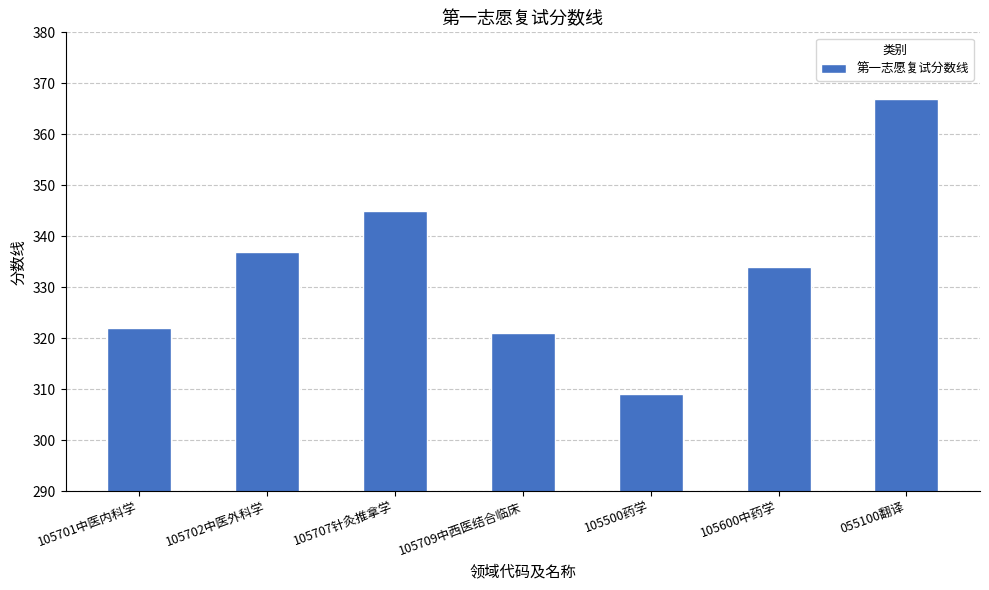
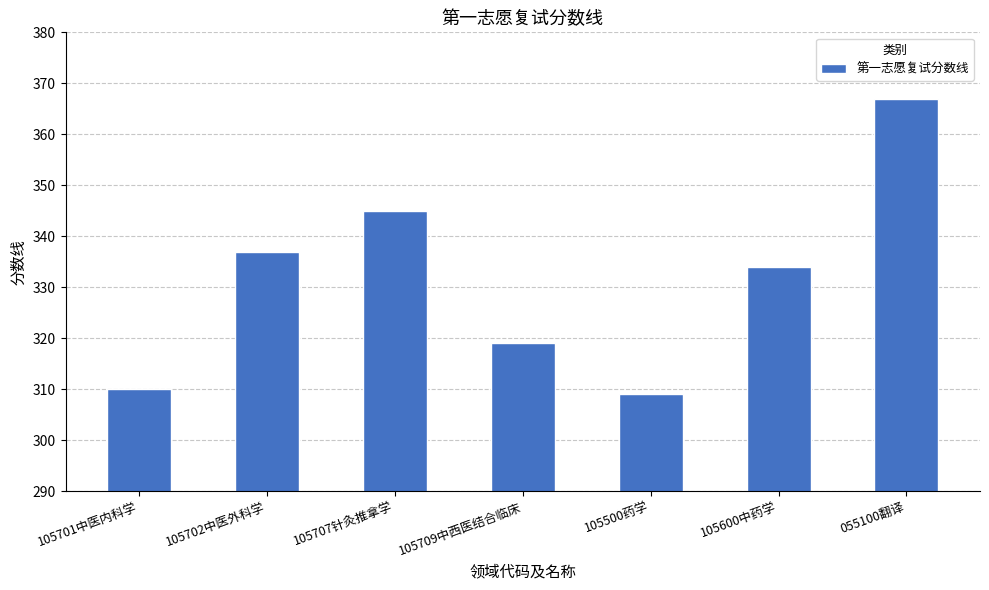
  {
-   "105701中医内科学": 322,
+   "105701中医内科学": 310,
    "105702中医外科学": 337,
    "105707针灸推拿学": 345,
-   "105709中西医结合临床": 321,
+   "105709中西医结合临床": 319,
    "105500药学": 309,
    "105600中药学": 334,
    "055100翻译": 367
  }
